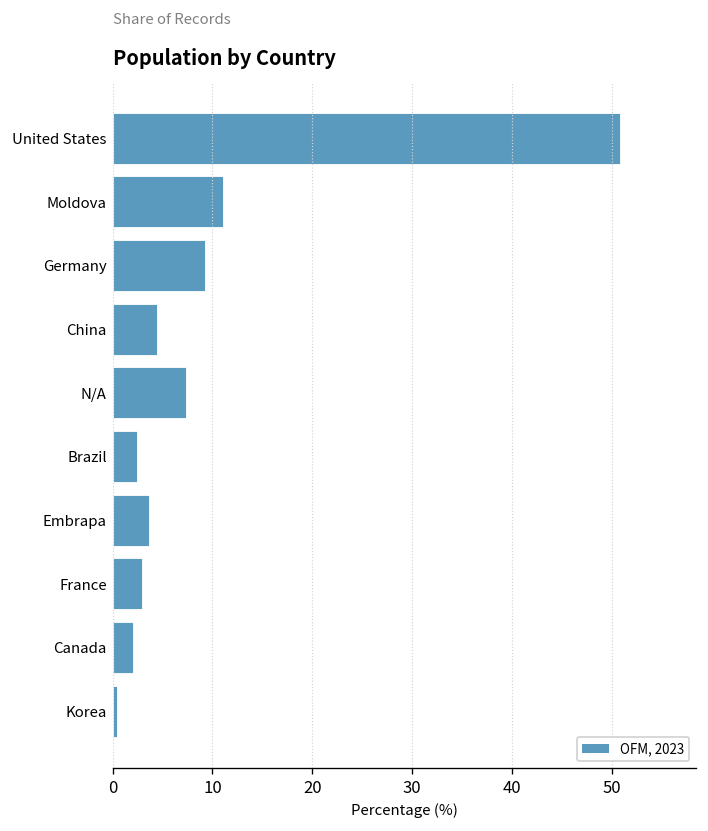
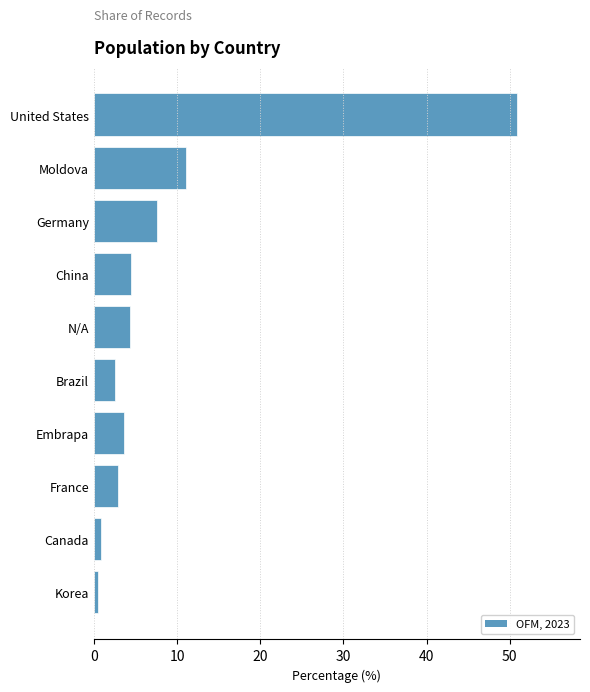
  {
    "United States": 51,
    "Moldova": 11,
-   "Germany": 9,
+   "Germany": 8,
    "China": 4,
-   "N/A": 7,
+   "N/A": 4,
    "Brazil": 2,
    "Embrapa": 4,
    "France": 3,
-   "Canada": 2,
+   "Canada": 1,
    "Korea": 0
  }
